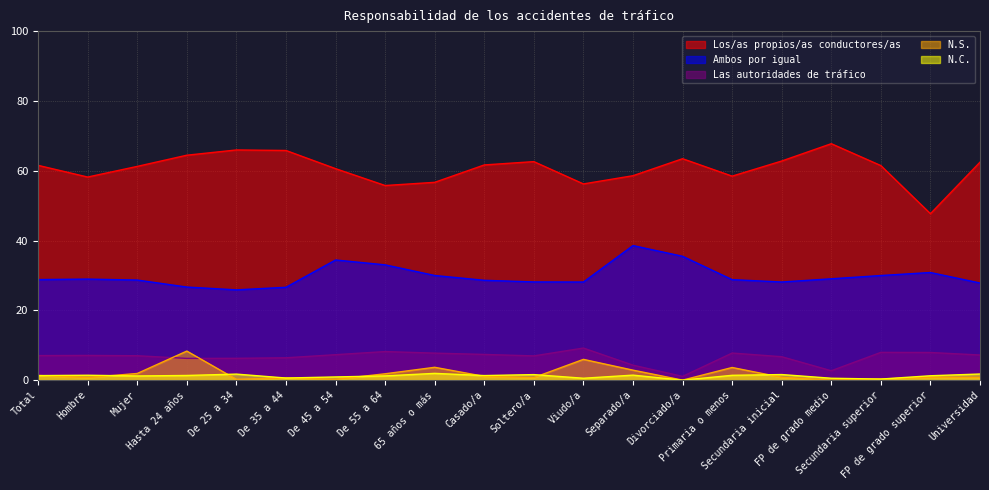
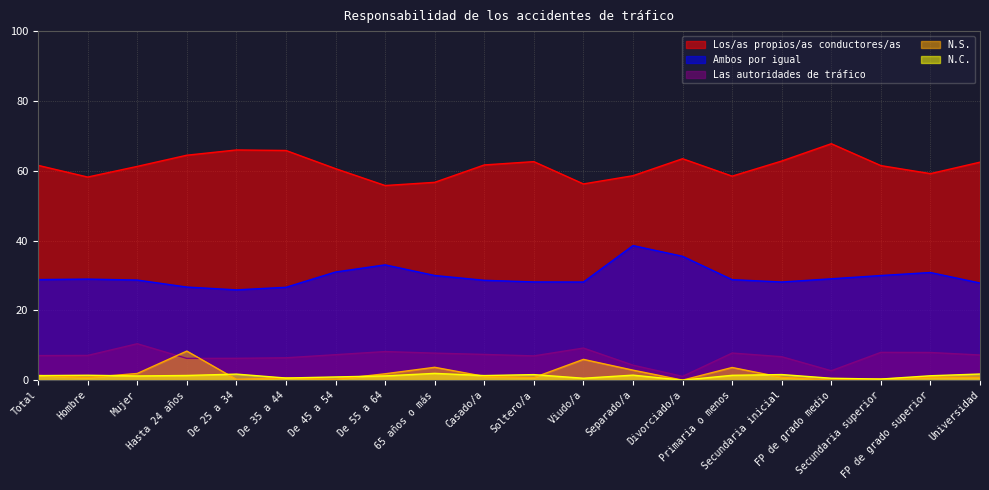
  {
    "Los/as propios/as conductores/as": {
      "Total": 62,
      "Hombre": 58,
      "Mujer": 61,
      "Hasta 24 años": 64,
      "De 25 a 34": 66,
      "De 35 a 44": 66,
      "De 45 a 54": 61,
      "De 55 a 64": 56,
      "65 años o más": 57,
      "Casado/a": 62,
      "Soltero/a": 63,
      "Viudo/a": 56,
      "Separado/a": 59,
      "Divorciado/a": 63,
      "Primaria o menos": 58,
      "Secundaria inicial": 63,
      "FP de grado medio": 68,
      "Secundaria superior": 61,
-     "FP de grado superior": 48,
+     "FP de grado superior": 59,
      "Universidad": 62
    },
    "Ambos por igual": {
      "Total": 29,
      "Hombre": 29,
      "Mujer": 29,
      "Hasta 24 años": 27,
      "De 25 a 34": 26,
      "De 35 a 44": 27,
-     "De 45 a 54": 34,
+     "De 45 a 54": 31,
      "De 55 a 64": 33,
      "65 años o más": 30,
      "Casado/a": 29,
      "Soltero/a": 28,
      "Viudo/a": 28,
      "Separado/a": 39,
      "Divorciado/a": 35,
      "Primaria o menos": 29,
      "Secundaria inicial": 28,
      "FP de grado medio": 29,
      "Secundaria superior": 30,
      "FP de grado superior": 31,
      "Universidad": 28
    },
    "Las autoridades de tráfico": {
      "Total": 7,
      "Hombre": 7,
-     "Mujer": 7,
+     "Mujer": 10,
      "Hasta 24 años": 6,
      "De 25 a 34": 6,
      "De 35 a 44": 6,
      "De 45 a 54": 7,
      "De 55 a 64": 8,
      "65 años o más": 8,
      "Casado/a": 7,
      "Soltero/a": 7,
      "Viudo/a": 9,
      "Separado/a": 4,
      "Divorciado/a": 1,
      "Primaria o menos": 8,
      "Secundaria inicial": 7,
      "FP de grado medio": 3,
      "Secundaria superior": 8,
      "FP de grado superior": 8,
      "Universidad": 7
    },
    "N.S.": {
      "Hasta 24 años": 8,
      "De 25 a 34": 0,
      "65 años o más": 4,
      "Soltero/a": 1,
      "Viudo/a": 6,
      "Separado/a": 3,
      "Primaria o menos": 4,
      "Secundaria inicial": 1,
      "Universidad": 1
    },
    "N.C.": {
      "Hasta 24 años": 1,
      "De 25 a 34": 2,
      "65 años o más": 2,
      "Soltero/a": 2,
      "Viudo/a": 1,
      "Separado/a": 1,
      "Primaria o menos": 1,
      "Secundaria inicial": 2,
      "Universidad": 2
    }
  }
